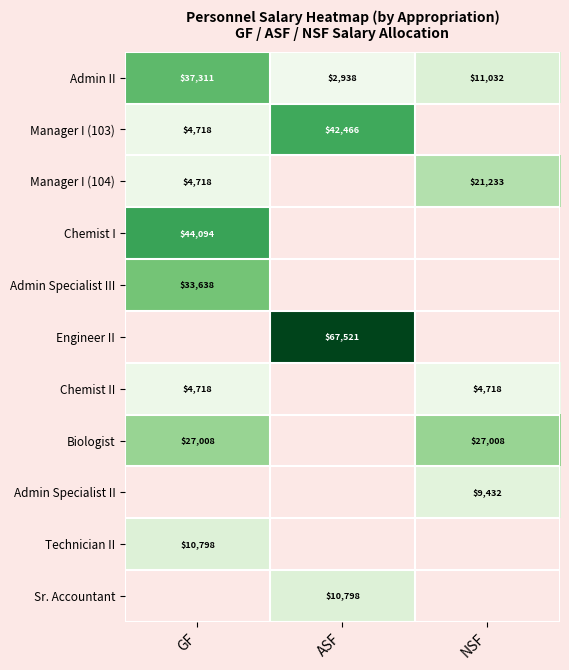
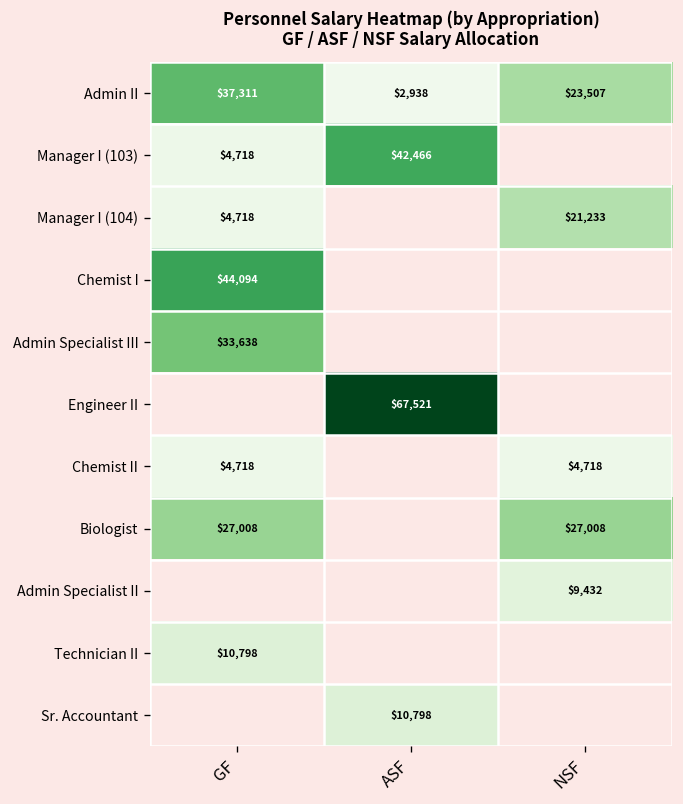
  {
    "Admin II": {
      "GF": "$37,311",
      "ASF": "$2,938",
-     "NSF": "$11,032"
+     "NSF": "$23,507"
    },
    "Manager I (103)": {
      "GF": "$4,718",
      "ASF": "$42,466"
    },
    "Manager I (104)": {
      "GF": "$4,718",
      "NSF": "$21,233"
    },
    "Chemist I": {
      "GF": "$44,094"
    },
    "Admin Specialist III": {
      "GF": "$33,638"
    },
    "Engineer II": {
      "ASF": "$67,521"
    },
    "Chemist II": {
      "GF": "$4,718",
      "NSF": "$4,718"
    },
    "Biologist": {
      "GF": "$27,008",
      "NSF": "$27,008"
    },
    "Admin Specialist II": {
      "NSF": "$9,432"
    },
    "Technician II": {
      "GF": "$10,798"
    },
    "Sr. Accountant": {
      "ASF": "$10,798"
    }
  }
